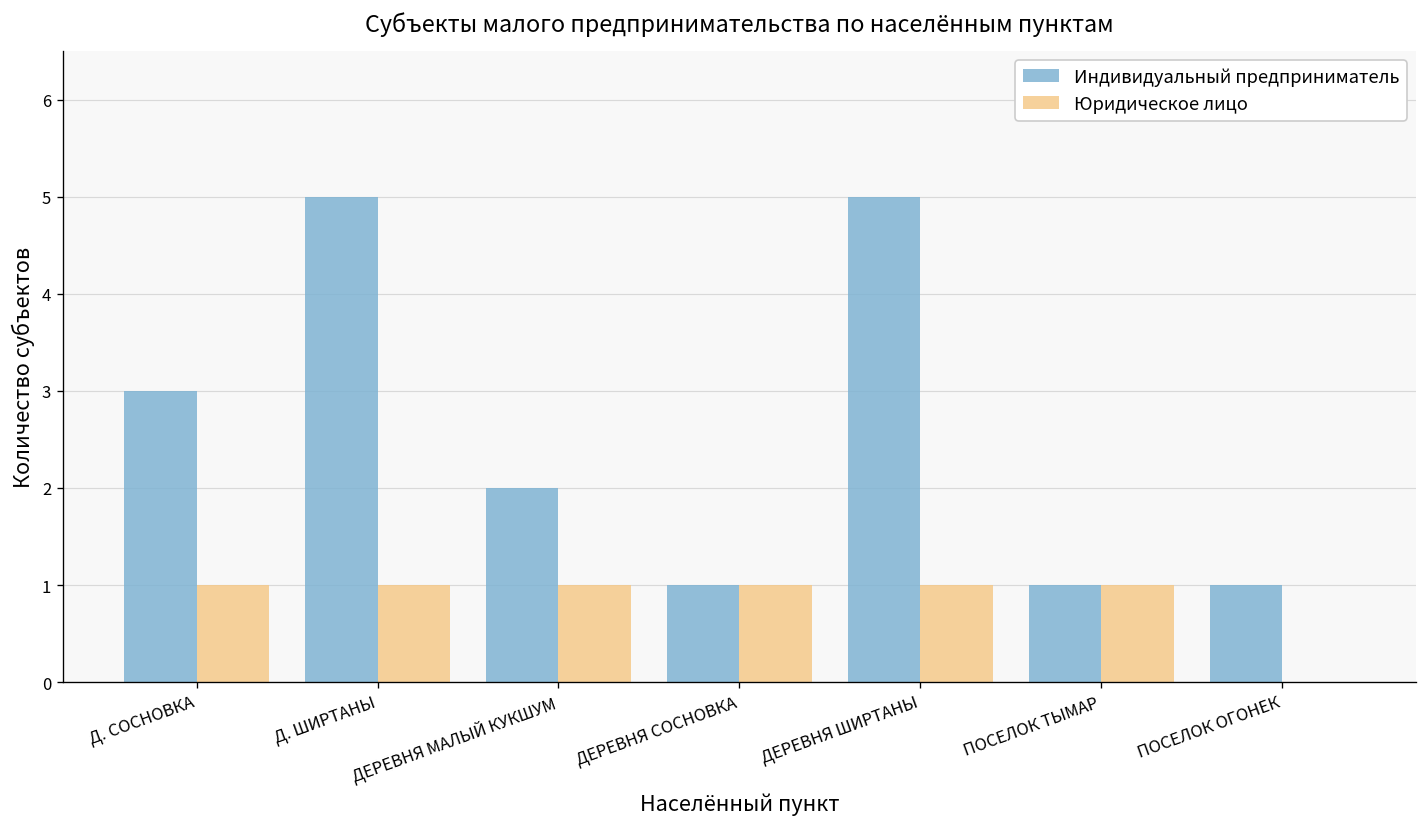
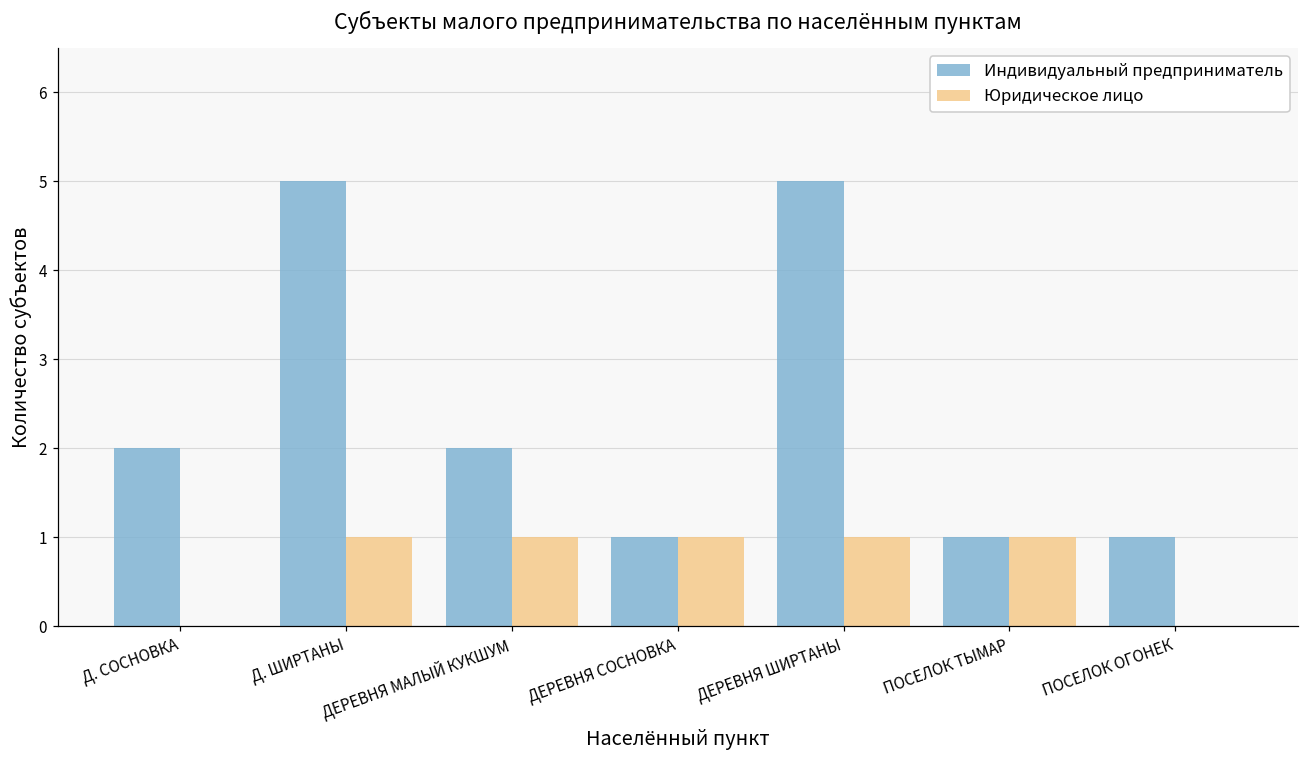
  {
    "Индивидуальный предприниматель": {
-     "Д. СОСНОВКА": 3,
+     "Д. СОСНОВКА": 2,
      "Д. ШИРТАНЫ": 5,
      "ДЕРЕВНЯ МАЛЫЙ КУКШУМ": 2,
      "ДЕРЕВНЯ СОСНОВКА": 1,
      "ДЕРЕВНЯ ШИРТАНЫ": 5,
      "ПОСЕЛОК ТЫМАР": 1,
      "ПОСЕЛОК ОГОНЕК": 1
    },
    "Юридическое лицо": {
-     "Д. СОСНОВКА": 1,
+     "Д. СОСНОВКА": 0,
      "Д. ШИРТАНЫ": 1,
      "ДЕРЕВНЯ МАЛЫЙ КУКШУМ": 1,
      "ДЕРЕВНЯ СОСНОВКА": 1,
      "ДЕРЕВНЯ ШИРТАНЫ": 1,
      "ПОСЕЛОК ТЫМАР": 1,
      "ПОСЕЛОК ОГОНЕК": 0
    }
  }
